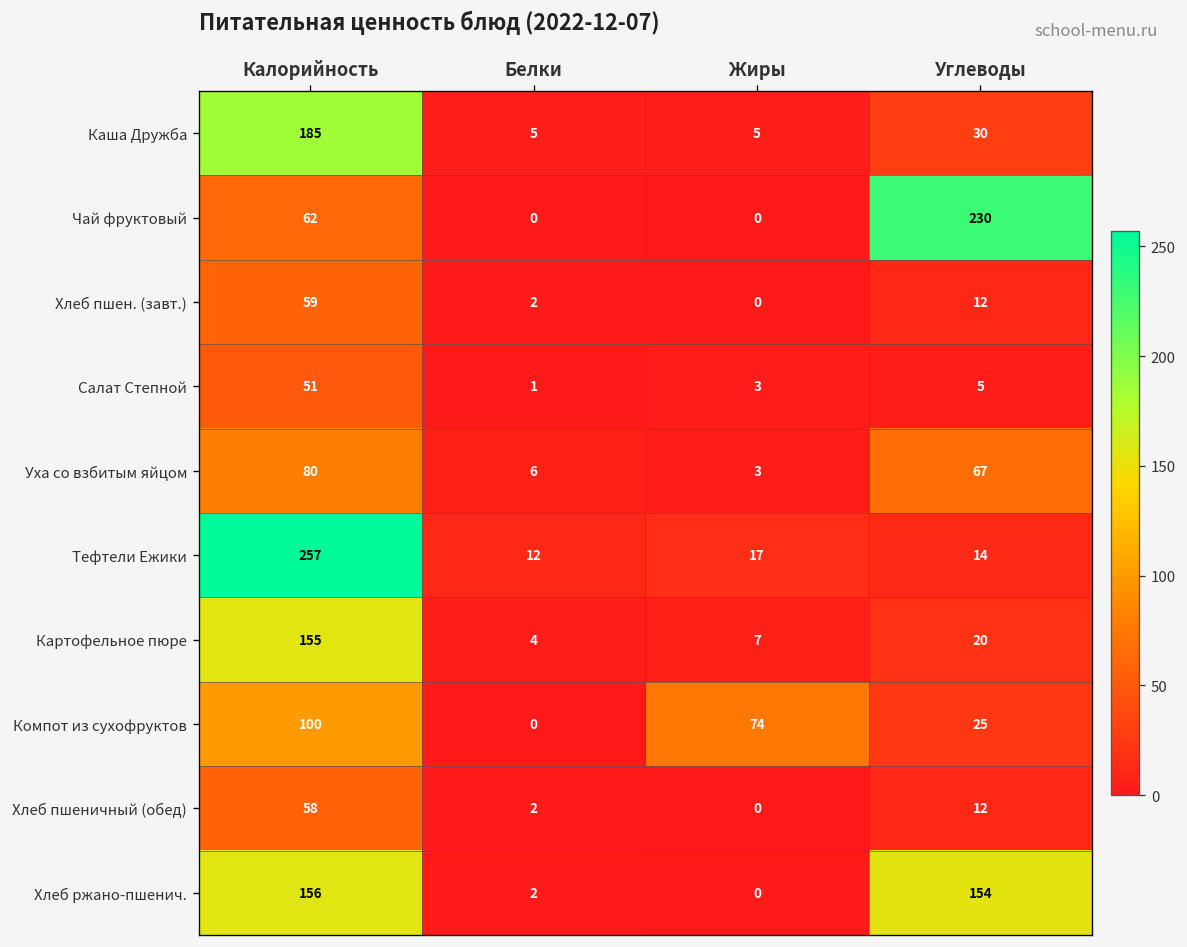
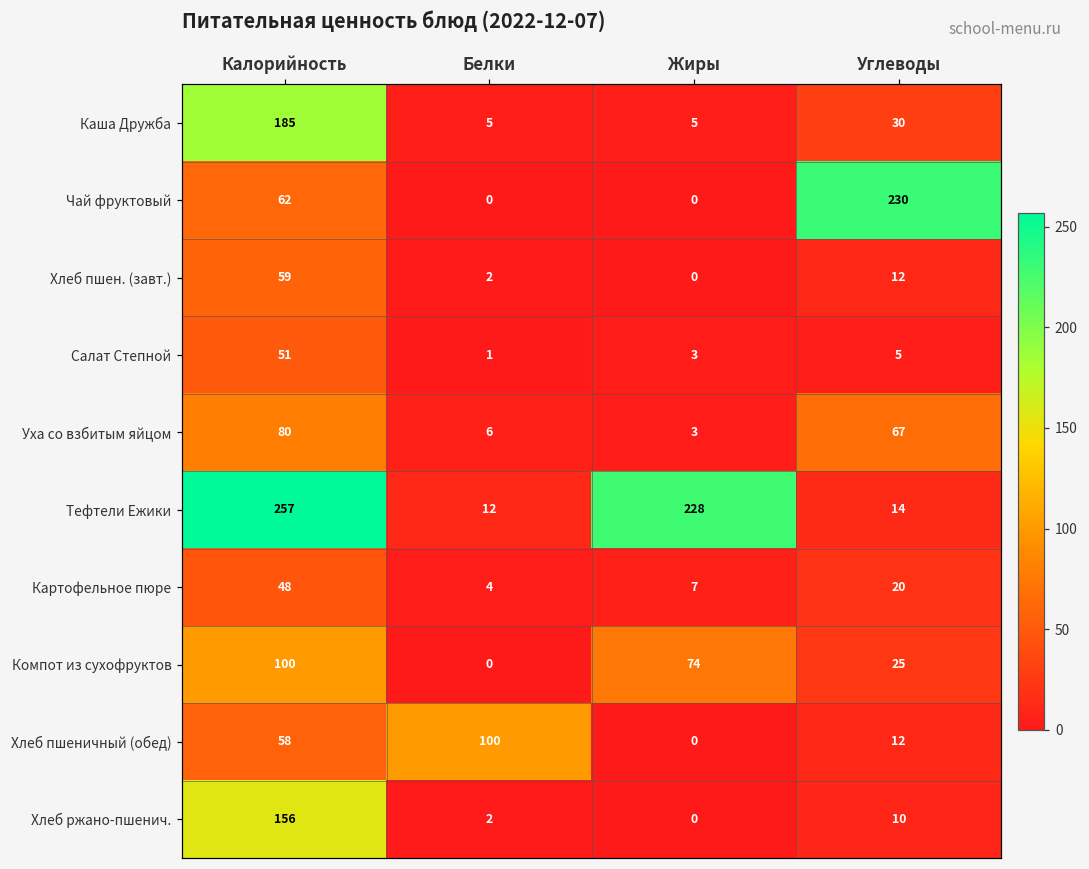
  {
    "Каша Дружба": {
      "Калорийность": 185,
      "Белки": 5,
      "Жиры": 5,
      "Углеводы": 30
    },
    "Чай фруктовый": {
      "Калорийность": 62,
      "Белки": 0,
      "Жиры": 0,
      "Углеводы": 230
    },
    "Хлеб пшен. (завт.)": {
      "Калорийность": 59,
      "Белки": 2,
      "Жиры": 0,
      "Углеводы": 12
    },
    "Салат Степной": {
      "Калорийность": 51,
      "Белки": 1,
      "Жиры": 3,
      "Углеводы": 5
    },
    "Уха со взбитым яйцом": {
      "Калорийность": 80,
      "Белки": 6,
      "Жиры": 3,
      "Углеводы": 67
    },
    "Тефтели Ежики": {
      "Калорийность": 257,
      "Белки": 12,
-     "Жиры": 17,
+     "Жиры": 228,
      "Углеводы": 14
    },
    "Картофельное пюре": {
-     "Калорийность": 155,
+     "Калорийность": 48,
      "Белки": 4,
      "Жиры": 7,
      "Углеводы": 20
    },
    "Компот из сухофруктов": {
      "Калорийность": 100,
      "Белки": 0,
      "Жиры": 74,
      "Углеводы": 25
    },
    "Хлеб пшеничный (обед)": {
      "Калорийность": 58,
-     "Белки": 2,
+     "Белки": 100,
      "Жиры": 0,
      "Углеводы": 12
    },
    "Хлеб ржано-пшенич.": {
      "Калорийность": 156,
      "Белки": 2,
      "Жиры": 0,
-     "Углеводы": 154
+     "Углеводы": 10
    }
  }
